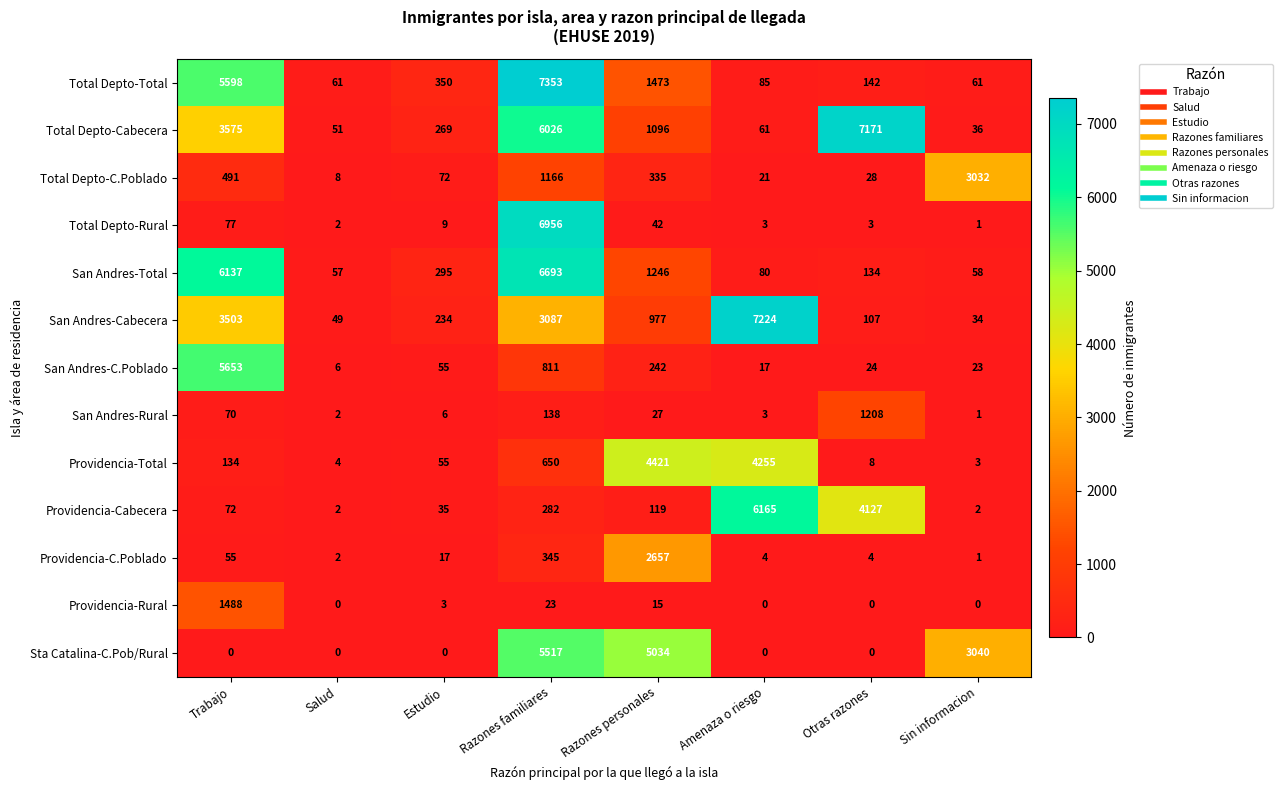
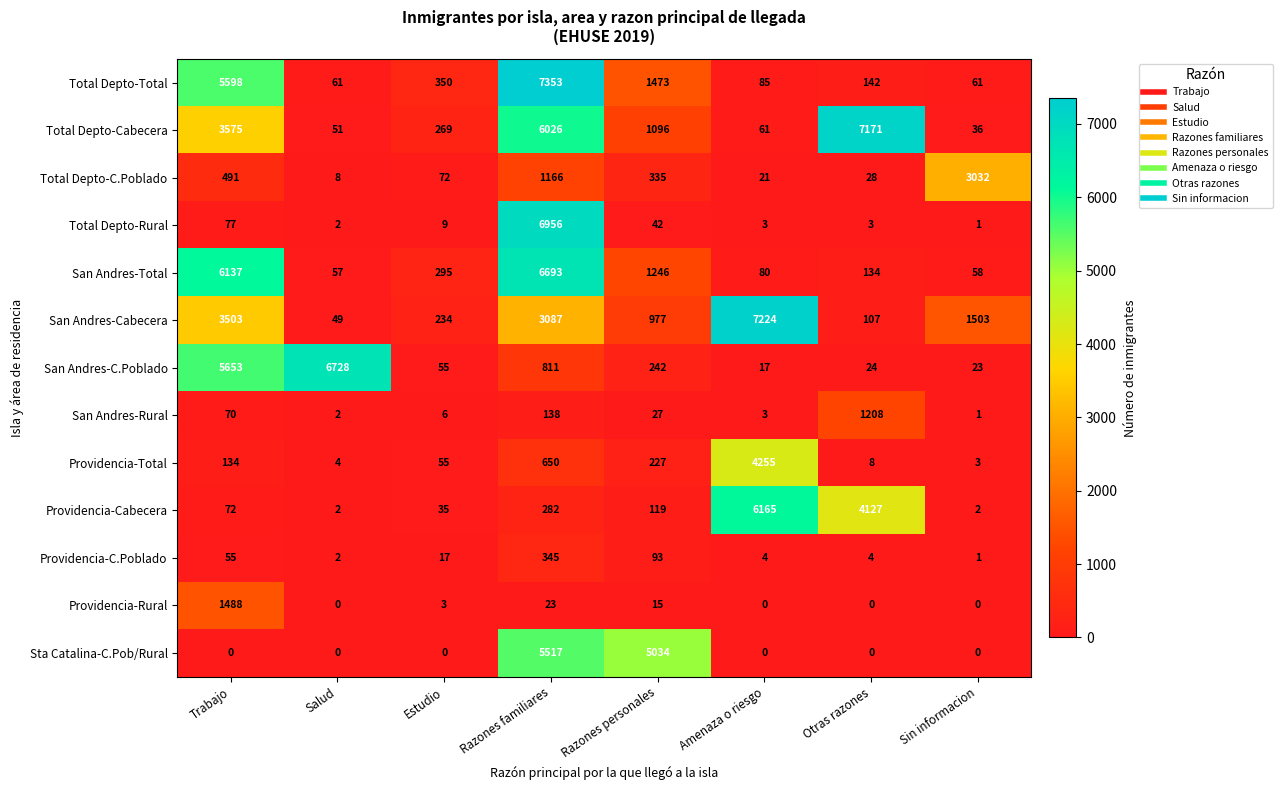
  {
    "Total Depto-Total": {
      "Trabajo": 5598,
      "Salud": 61,
      "Estudio": 350,
      "Razones familiares": 7353,
      "Razones personales": 1473,
      "Amenaza o riesgo": 85,
      "Otras razones": 142,
      "Sin informacion": 61
    },
    "Total Depto-Cabecera": {
      "Trabajo": 3575,
      "Salud": 51,
      "Estudio": 269,
      "Razones familiares": 6026,
      "Razones personales": 1096,
      "Amenaza o riesgo": 61,
      "Otras razones": 7171,
      "Sin informacion": 36
    },
    "Total Depto-C.Poblado": {
      "Trabajo": 491,
      "Salud": 8,
      "Estudio": 72,
      "Razones familiares": 1166,
      "Razones personales": 335,
      "Amenaza o riesgo": 21,
      "Otras razones": 28,
      "Sin informacion": 3032
    },
    "Total Depto-Rural": {
      "Trabajo": 77,
      "Salud": 2,
      "Estudio": 9,
      "Razones familiares": 6956,
      "Razones personales": 42,
      "Amenaza o riesgo": 3,
      "Otras razones": 3,
      "Sin informacion": 1
    },
    "San Andres-Total": {
      "Trabajo": 6137,
      "Salud": 57,
      "Estudio": 295,
      "Razones familiares": 6693,
      "Razones personales": 1246,
      "Amenaza o riesgo": 80,
      "Otras razones": 134,
      "Sin informacion": 58
    },
    "San Andres-Cabecera": {
      "Trabajo": 3503,
      "Salud": 49,
      "Estudio": 234,
      "Razones familiares": 3087,
      "Razones personales": 977,
      "Amenaza o riesgo": 7224,
      "Otras razones": 107,
-     "Sin informacion": 34
+     "Sin informacion": 1503
    },
    "San Andres-C.Poblado": {
      "Trabajo": 5653,
-     "Salud": 6,
+     "Salud": 6728,
      "Estudio": 55,
      "Razones familiares": 811,
      "Razones personales": 242,
      "Amenaza o riesgo": 17,
      "Otras razones": 24,
      "Sin informacion": 23
    },
    "San Andres-Rural": {
      "Trabajo": 70,
      "Salud": 2,
      "Estudio": 6,
      "Razones familiares": 138,
      "Razones personales": 27,
      "Amenaza o riesgo": 3,
      "Otras razones": 1208,
      "Sin informacion": 1
    },
    "Providencia-Total": {
      "Trabajo": 134,
      "Salud": 4,
      "Estudio": 55,
      "Razones familiares": 650,
-     "Razones personales": 4421,
+     "Razones personales": 227,
      "Amenaza o riesgo": 4255,
      "Otras razones": 8,
      "Sin informacion": 3
    },
    "Providencia-Cabecera": {
      "Trabajo": 72,
      "Salud": 2,
      "Estudio": 35,
      "Razones familiares": 282,
      "Razones personales": 119,
      "Amenaza o riesgo": 6165,
      "Otras razones": 4127,
      "Sin informacion": 2
    },
    "Providencia-C.Poblado": {
      "Trabajo": 55,
      "Salud": 2,
      "Estudio": 17,
      "Razones familiares": 345,
-     "Razones personales": 2657,
+     "Razones personales": 93,
      "Amenaza o riesgo": 4,
      "Otras razones": 4,
      "Sin informacion": 1
    },
    "Providencia-Rural": {
      "Trabajo": 1488,
      "Salud": 0,
      "Estudio": 3,
      "Razones familiares": 23,
      "Razones personales": 15,
      "Amenaza o riesgo": 0,
      "Otras razones": 0,
      "Sin informacion": 0
    },
    "Sta Catalina-C.Pob/Rural": {
      "Trabajo": 0,
      "Salud": 0,
      "Estudio": 0,
      "Razones familiares": 5517,
      "Razones personales": 5034,
      "Amenaza o riesgo": 0,
      "Otras razones": 0,
-     "Sin informacion": 3040
+     "Sin informacion": 0
    }
  }
